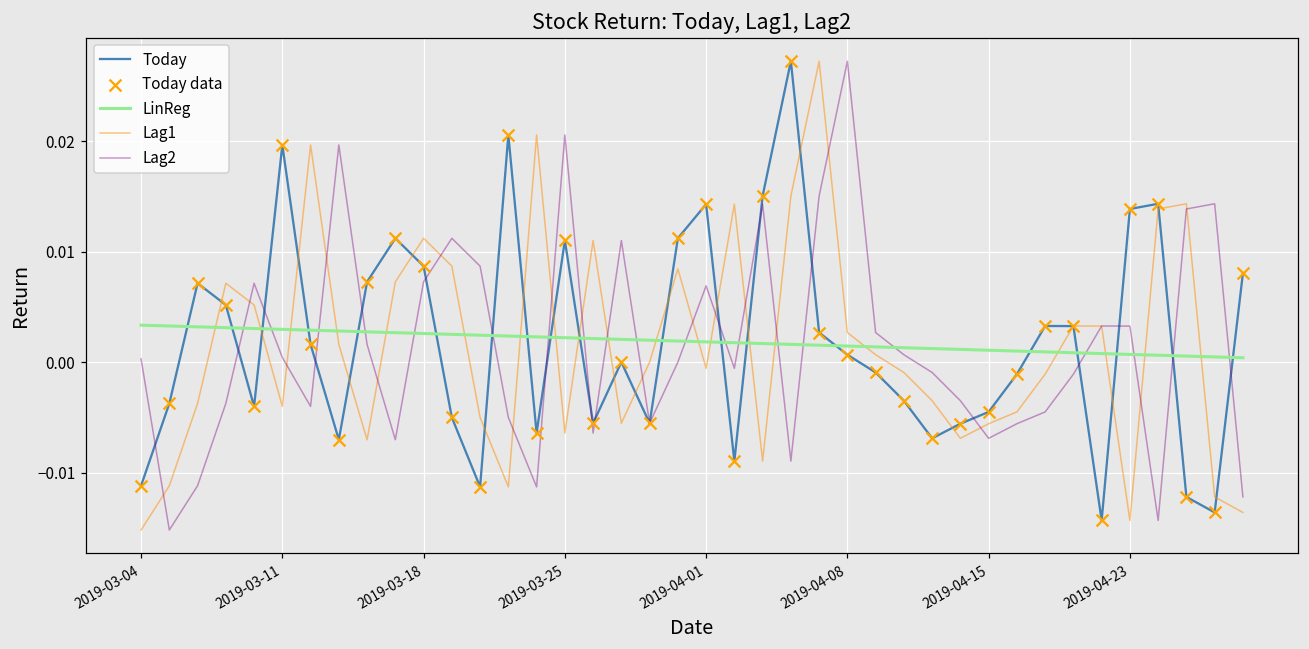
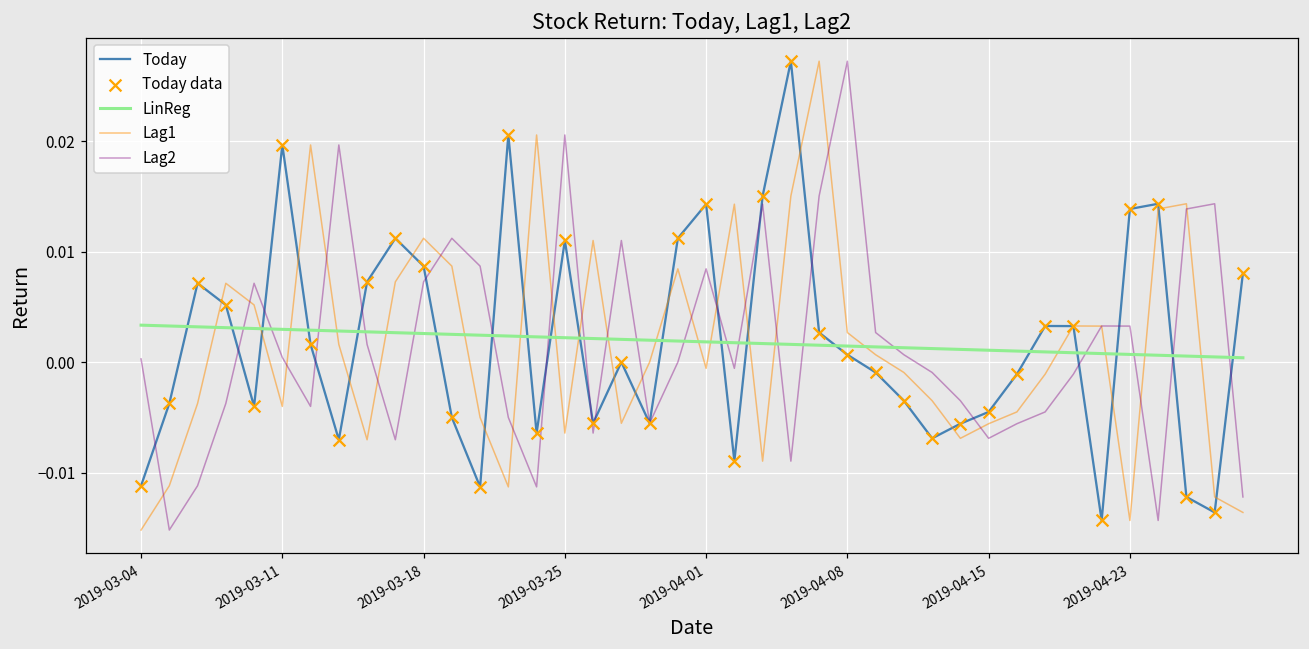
  {
    "LinReg": {
      "2019-03-04": 0.0033,
      "2019-03-11": 0.0030,
      "2019-03-18": 0.0026,
      "2019-03-25": 0.0022,
      "2019-04-01": 0.0018,
      "2019-04-08": 0.0015,
      "2019-04-15": 0.0011,
      "2019-04-23": 0.0007
    },
    "Lag2": {
      "2019-03-04": 0.0003,
      "2019-03-11": 0.0004,
      "2019-03-18": 0.0073,
      "2019-03-25": 0.0205,
-     "2019-04-01": 0.0069,
+     "2019-04-01": 0.0084,
      "2019-04-08": 0.0272,
      "2019-04-15": -0.0069,
      "2019-04-23": 0.0033
    }
  }
